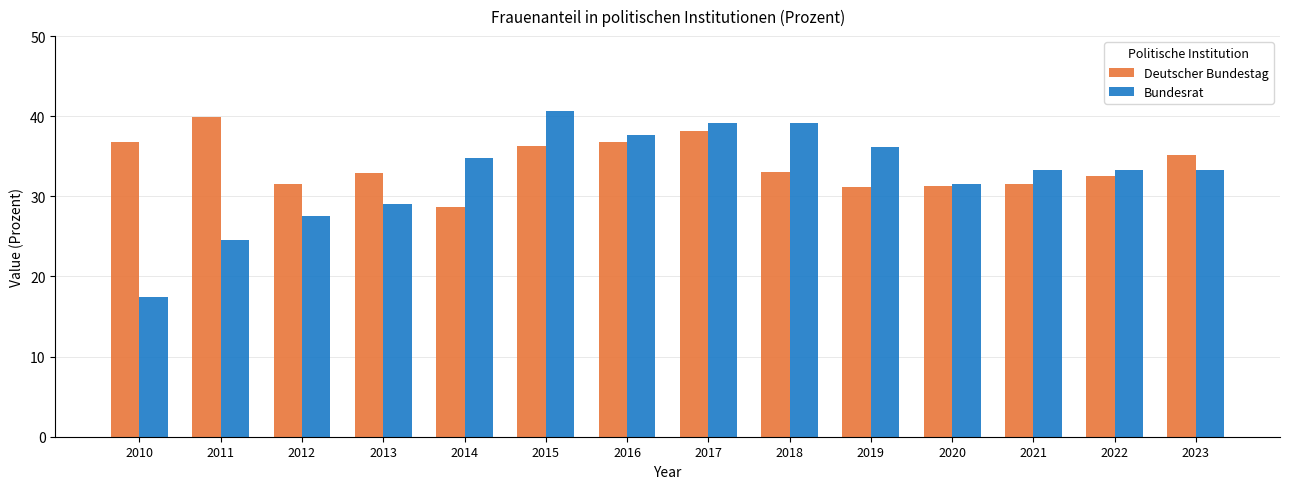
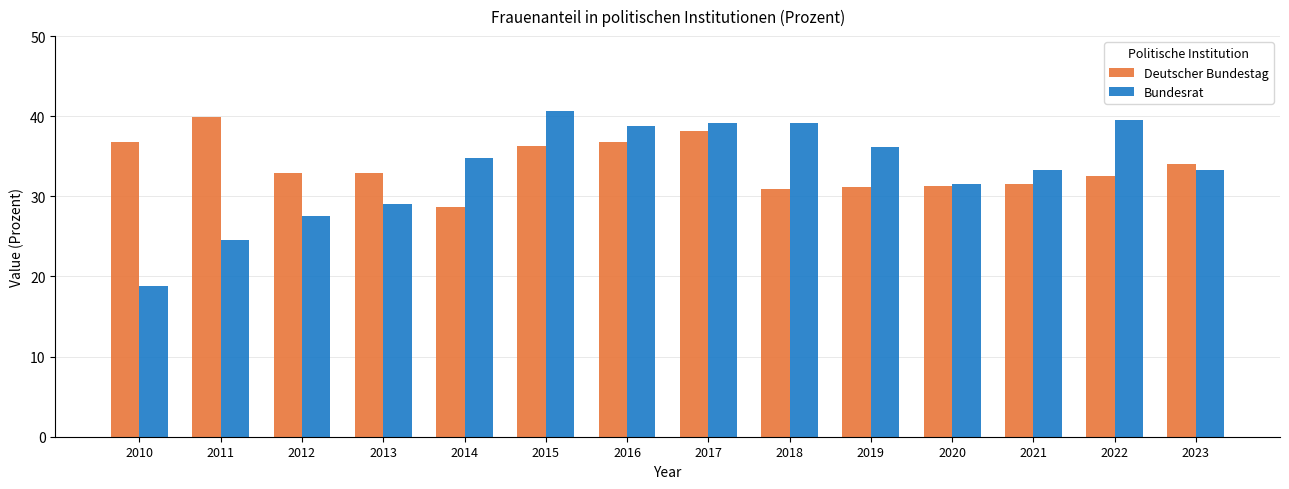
  {
    "Deutscher Bundestag": {
      "2010": 37,
      "2011": 40,
-     "2012": 32,
+     "2012": 33,
      "2013": 33,
      "2014": 29,
      "2015": 36,
      "2016": 37,
      "2017": 38,
-     "2018": 33,
+     "2018": 31,
      "2019": 31,
      "2020": 31,
      "2021": 32,
      "2022": 33,
-     "2023": 35
+     "2023": 34
    },
    "Bundesrat": {
-     "2010": 17,
+     "2010": 19,
      "2011": 25,
      "2012": 28,
      "2013": 29,
      "2014": 35,
      "2015": 41,
-     "2016": 38,
+     "2016": 39,
      "2017": 39,
      "2018": 39,
      "2019": 36,
      "2020": 32,
      "2021": 33,
-     "2022": 33,
+     "2022": 40,
      "2023": 33
    }
  }
